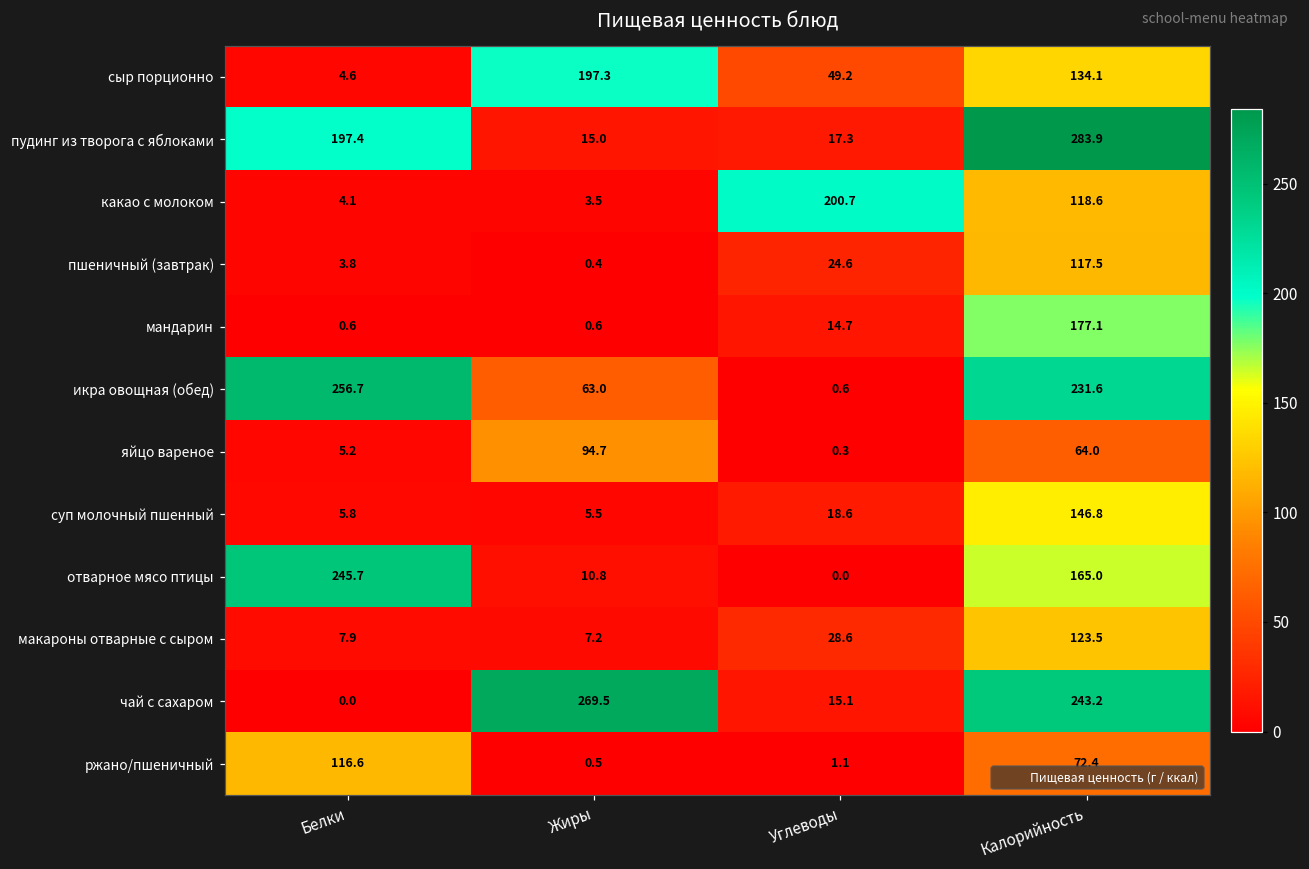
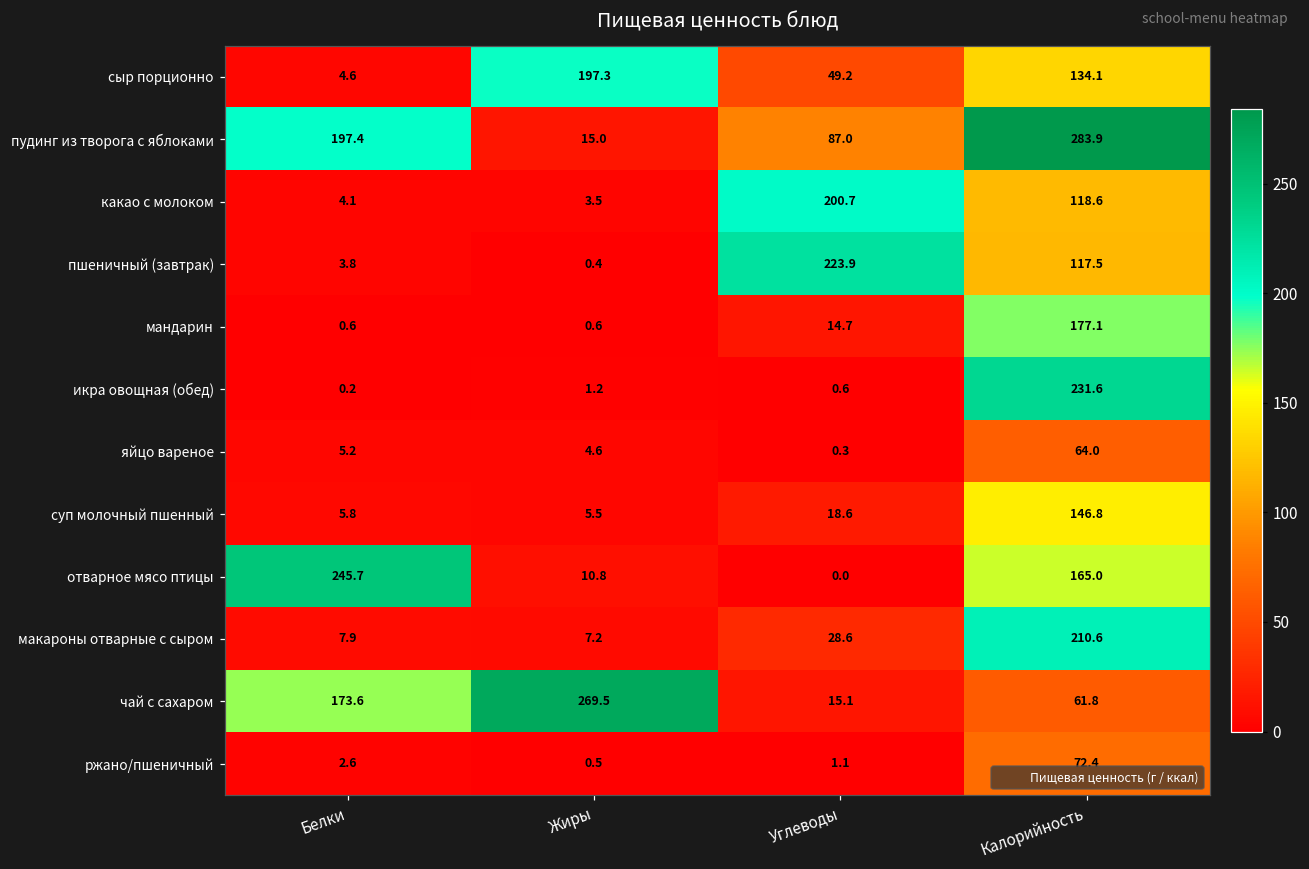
  {
    "сыр порционно": {
      "Белки": 4.6,
      "Жиры": 197.3,
      "Углеводы": 49.2,
      "Калорийность": 134.1
    },
    "пудинг из творога с яблоками": {
      "Белки": 197.4,
      "Жиры": 15.0,
-     "Углеводы": 17.3,
+     "Углеводы": 87.0,
      "Калорийность": 283.9
    },
    "какао с молоком": {
      "Белки": 4.1,
      "Жиры": 3.5,
      "Углеводы": 200.7,
      "Калорийность": 118.6
    },
    "пшеничный (завтрак)": {
      "Белки": 3.8,
      "Жиры": 0.4,
-     "Углеводы": 24.6,
+     "Углеводы": 223.9,
      "Калорийность": 117.5
    },
    "мандарин": {
      "Белки": 0.6,
      "Жиры": 0.6,
      "Углеводы": 14.7,
      "Калорийность": 177.1
    },
    "икра овощная (обед)": {
-     "Белки": 256.7,
-     "Жиры": 63.0,
+     "Белки": 0.2,
+     "Жиры": 1.2,
      "Углеводы": 0.6,
      "Калорийность": 231.6
    },
    "яйцо вареное": {
      "Белки": 5.2,
-     "Жиры": 94.7,
+     "Жиры": 4.6,
      "Углеводы": 0.3,
      "Калорийность": 64.0
    },
    "суп молочный пшенный": {
      "Белки": 5.8,
      "Жиры": 5.5,
      "Углеводы": 18.6,
      "Калорийность": 146.8
    },
    "отварное мясо птицы": {
      "Белки": 245.7,
      "Жиры": 10.8,
      "Углеводы": 0.0,
      "Калорийность": 165.0
    },
    "макароны отварные с сыром": {
      "Белки": 7.9,
      "Жиры": 7.2,
      "Углеводы": 28.6,
-     "Калорийность": 123.5
+     "Калорийность": 210.6
    },
    "чай с сахаром": {
-     "Белки": 0.0,
+     "Белки": 173.6,
      "Жиры": 269.5,
      "Углеводы": 15.1,
-     "Калорийность": 243.2
+     "Калорийность": 61.8
    },
    "ржано/пшеничный": {
-     "Белки": 116.6,
+     "Белки": 2.6,
      "Жиры": 0.5,
      "Углеводы": 1.1
    }
  }
